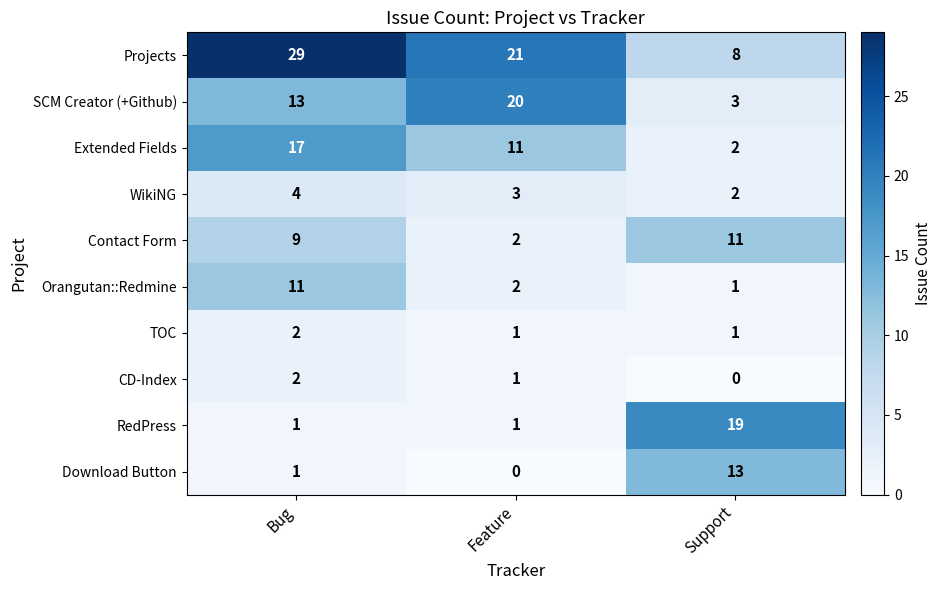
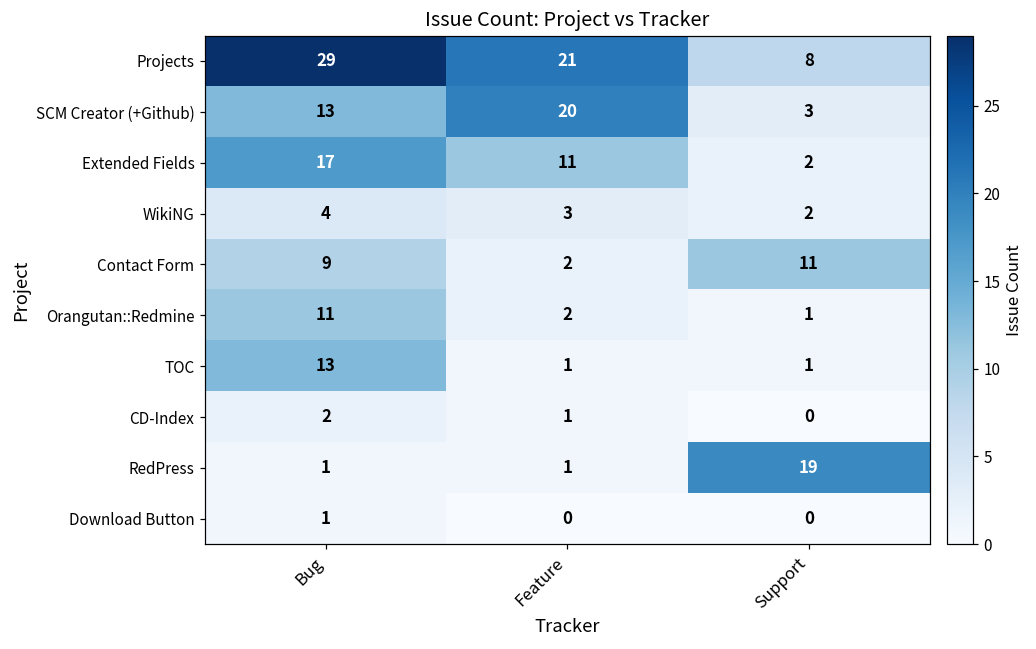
  {
    "Projects": {
      "Bug": 29,
      "Feature": 21,
      "Support": 8
    },
    "SCM Creator (+Github)": {
      "Bug": 13,
      "Feature": 20,
      "Support": 3
    },
    "Extended Fields": {
      "Bug": 17,
      "Feature": 11,
      "Support": 2
    },
    "WikiNG": {
      "Bug": 4,
      "Feature": 3,
      "Support": 2
    },
    "Contact Form": {
      "Bug": 9,
      "Feature": 2,
      "Support": 11
    },
    "Orangutan::Redmine": {
      "Bug": 11,
      "Feature": 2,
      "Support": 1
    },
    "TOC": {
-     "Bug": 2,
+     "Bug": 13,
      "Feature": 1,
      "Support": 1
    },
    "CD-Index": {
      "Bug": 2,
      "Feature": 1,
      "Support": 0
    },
    "RedPress": {
      "Bug": 1,
      "Feature": 1,
      "Support": 19
    },
    "Download Button": {
      "Bug": 1,
      "Feature": 0,
-     "Support": 13
+     "Support": 0
    }
  }
